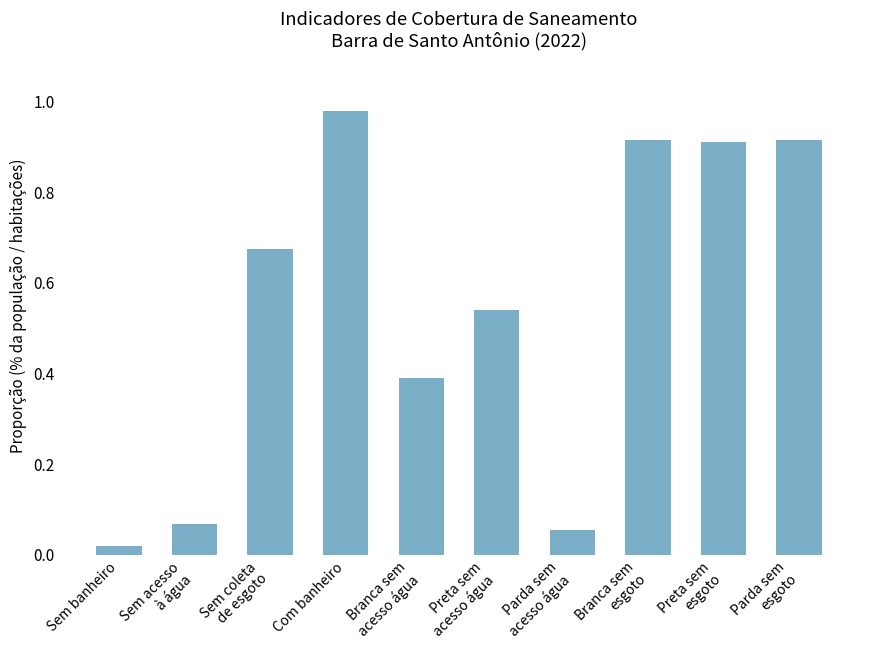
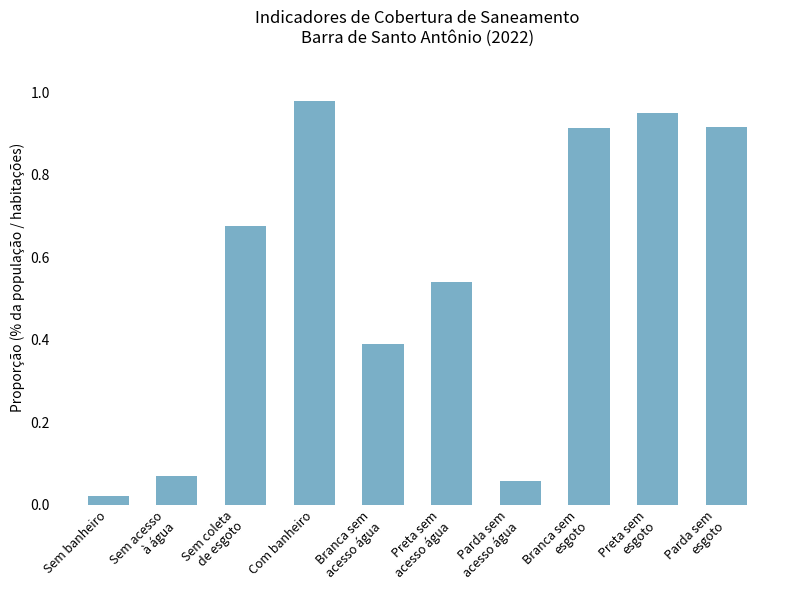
  {
    "Sem banheiro": 0.02,
    "Sem acesso à água": 0.07,
    "Sem coleta de esgoto": 0.68,
    "Com banheiro": 0.98,
    "Branca sem acesso água": 0.39,
    "Preta sem acesso água": 0.54,
    "Parda sem acesso água": 0.06,
    "Branca sem esgoto": 0.91,
-   "Preta sem esgoto": 0.91,
+   "Preta sem esgoto": 0.95,
    "Parda sem esgoto": 0.92
  }
